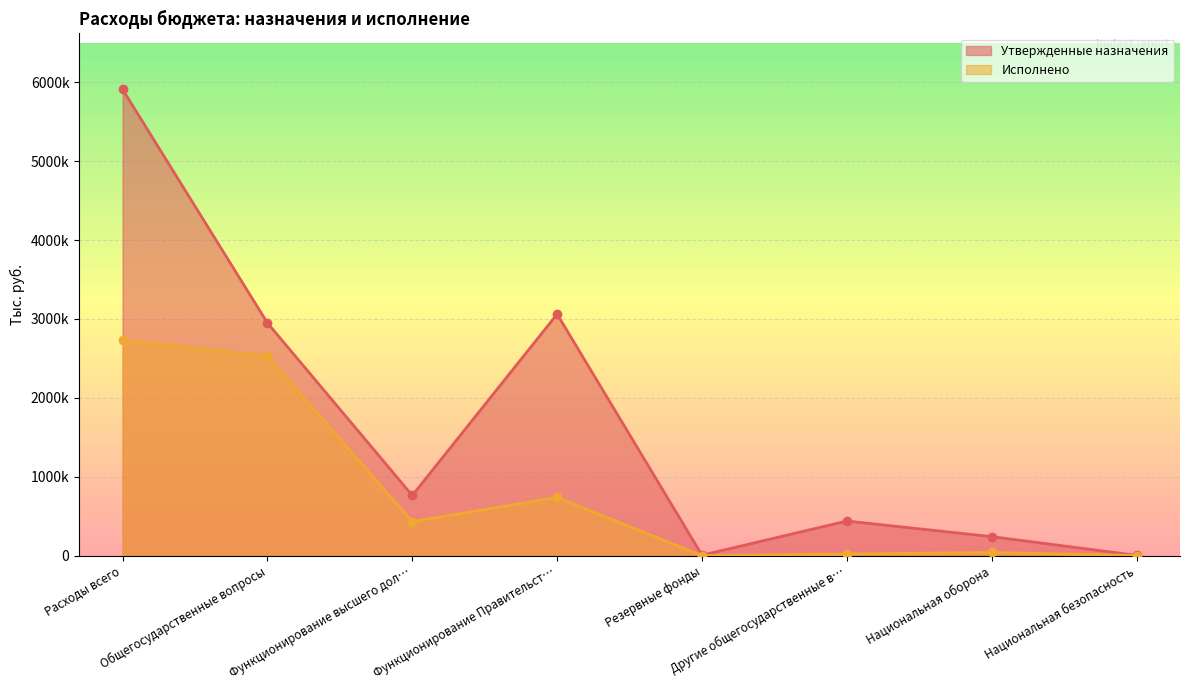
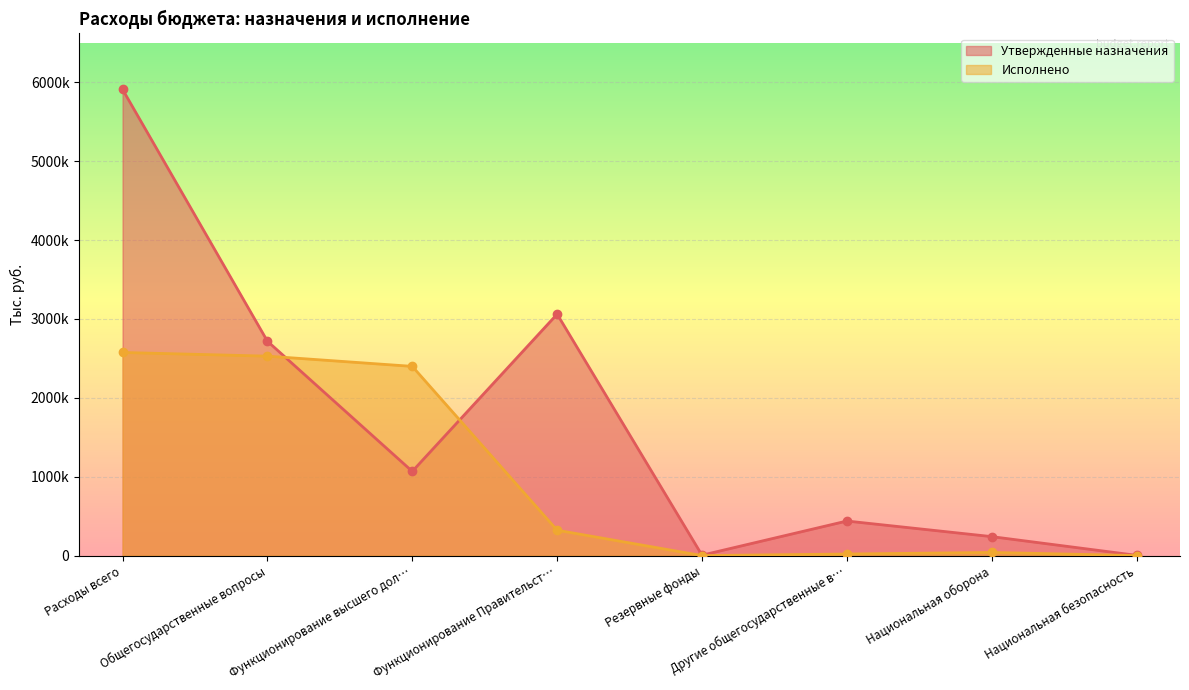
  {
    "Утвержденные назначения": {
      "Расходы всего": 5900000,
-     "Общегосударственные вопросы": 2900000,
-     "Функционирование высшего дол…": 800000,
+     "Общегосударственные вопросы": 2700000,
+     "Функционирование высшего дол…": 1100000,
      "Функционирование Правительст…": 3100000,
      "Другие общегосударственные в…": 400000,
      "Национальная оборона": 200000
    },
    "Исполнено": {
-     "Расходы всего": 2700000,
+     "Расходы всего": 2600000,
      "Общегосударственные вопросы": 2500000,
-     "Функционирование высшего дол…": 400000,
-     "Функционирование Правительст…": 700000,
+     "Функционирование высшего дол…": 2400000,
+     "Функционирование Правительст…": 300000,
      "Другие общегосударственные в…": 0,
      "Национальная оборона": 0
    }
  }
